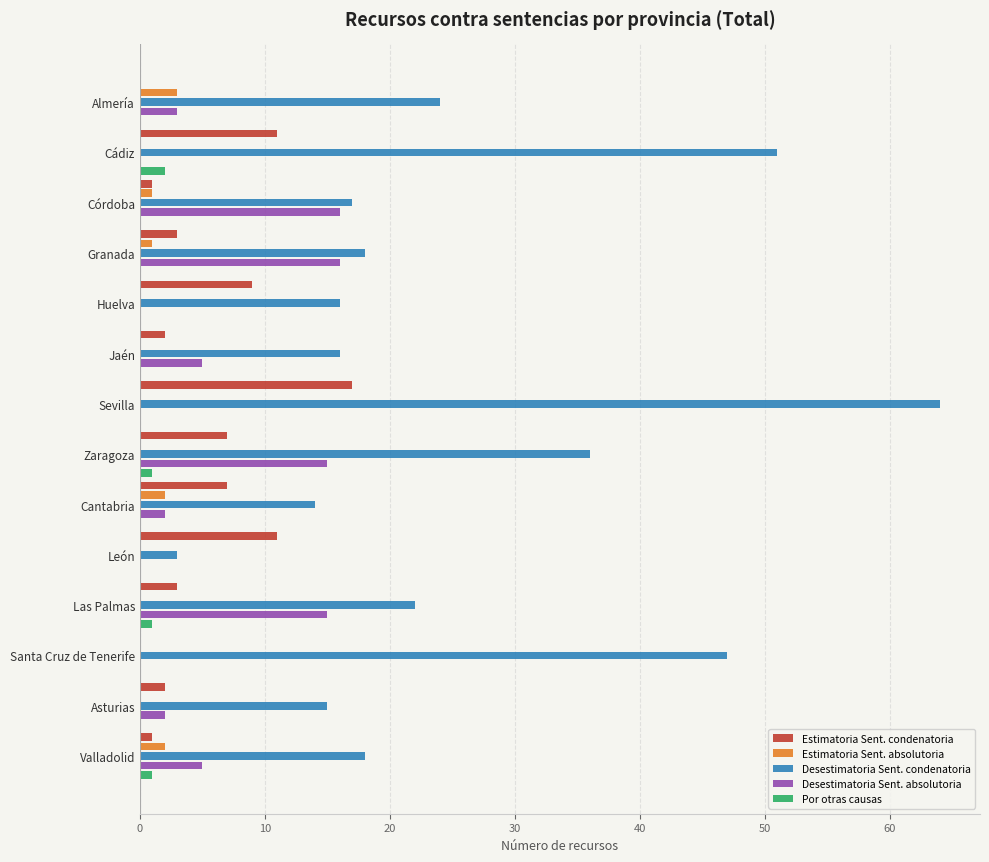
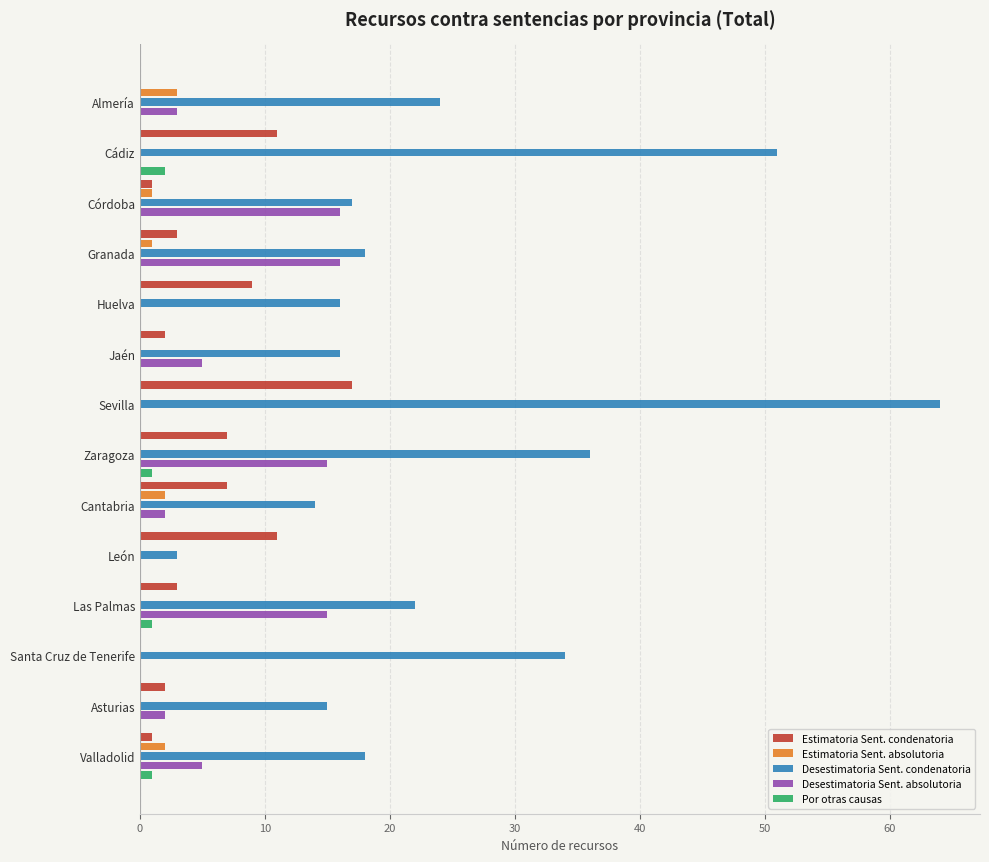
  {
    "Estimatoria Sent. condenatoria": {
      "Almería": 0,
      "Cádiz": 11,
      "Córdoba": 1,
      "Granada": 3,
      "Huelva": 9,
      "Jaén": 2,
      "Sevilla": 17,
      "Zaragoza": 7,
      "Cantabria": 7,
      "León": 11,
      "Las Palmas": 3,
      "Santa Cruz de Tenerife": 0,
      "Asturias": 2,
      "Valladolid": 1
    },
    "Estimatoria Sent. absolutoria": {
      "Almería": 3,
      "Cádiz": 0,
      "Córdoba": 1,
      "Granada": 1,
      "Huelva": 0,
      "Jaén": 0,
      "Sevilla": 0,
      "Zaragoza": 0,
      "Cantabria": 2,
      "León": 0,
      "Las Palmas": 0,
      "Santa Cruz de Tenerife": 0,
      "Asturias": 0,
      "Valladolid": 2
    },
    "Desestimatoria Sent. condenatoria": {
      "Almería": 24,
      "Cádiz": 51,
      "Córdoba": 17,
      "Granada": 18,
      "Huelva": 16,
      "Jaén": 16,
      "Sevilla": 64,
      "Zaragoza": 36,
      "Cantabria": 14,
      "León": 3,
      "Las Palmas": 22,
-     "Santa Cruz de Tenerife": 47,
+     "Santa Cruz de Tenerife": 34,
      "Asturias": 15,
      "Valladolid": 18
    },
    "Desestimatoria Sent. absolutoria": {
      "Almería": 3,
      "Cádiz": 0,
      "Córdoba": 16,
      "Granada": 16,
      "Huelva": 0,
      "Jaén": 5,
      "Sevilla": 0,
      "Zaragoza": 15,
      "Cantabria": 2,
      "León": 0,
      "Las Palmas": 15,
      "Santa Cruz de Tenerife": 0,
      "Asturias": 2,
      "Valladolid": 5
    },
    "Por otras causas": {
      "Almería": 0,
      "Cádiz": 2,
      "Córdoba": 0,
      "Granada": 0,
      "Huelva": 0,
      "Jaén": 0,
      "Sevilla": 0,
      "Zaragoza": 1,
      "Cantabria": 0,
      "León": 0,
      "Las Palmas": 1,
      "Santa Cruz de Tenerife": 0,
      "Asturias": 0,
      "Valladolid": 1
    }
  }
